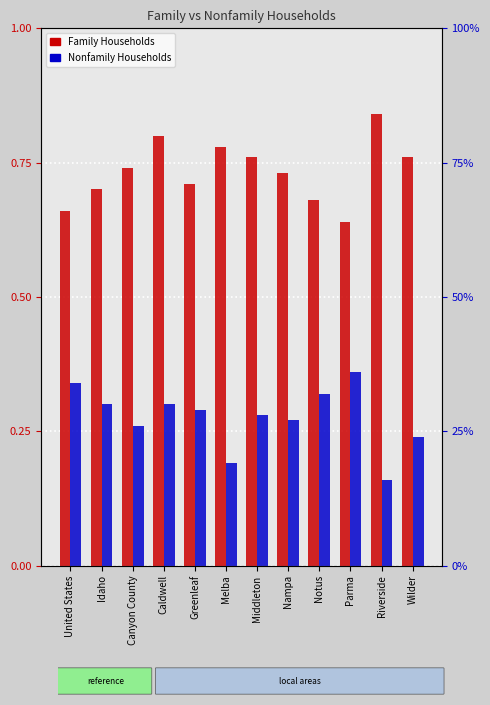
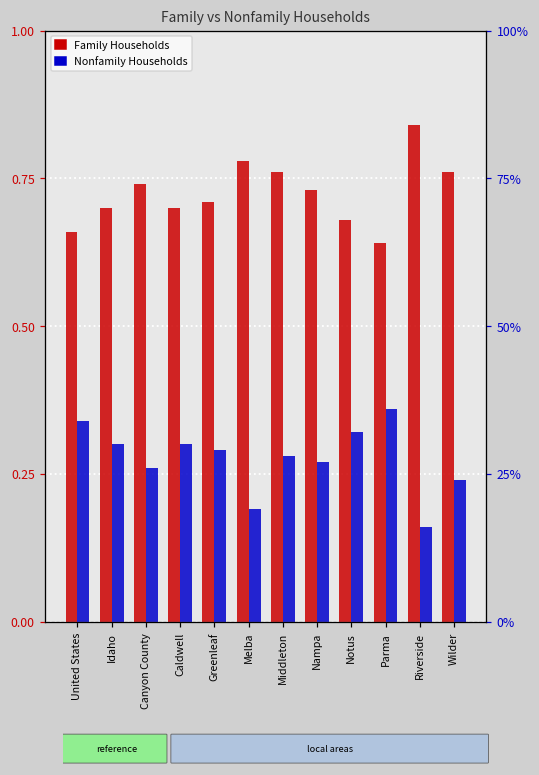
  {
    "Family Households": {
      "United States": 0.66,
      "Idaho": 0.7,
      "Canyon County": 0.74,
-     "Caldwell": 0.8,
+     "Caldwell": 0.7,
      "Greenleaf": 0.71,
      "Melba": 0.78,
      "Middleton": 0.76,
      "Nampa": 0.73,
      "Notus": 0.68,
      "Parma": 0.64,
      "Riverside": 0.84,
      "Wilder": 0.76
    },
    "Nonfamily Households": {
      "United States": 0.34,
      "Idaho": 0.3,
      "Canyon County": 0.26,
      "Caldwell": 0.3,
      "Greenleaf": 0.29,
      "Melba": 0.19,
      "Middleton": 0.28,
      "Nampa": 0.27,
      "Notus": 0.32,
      "Parma": 0.36,
      "Riverside": 0.16,
      "Wilder": 0.24
    }
  }
